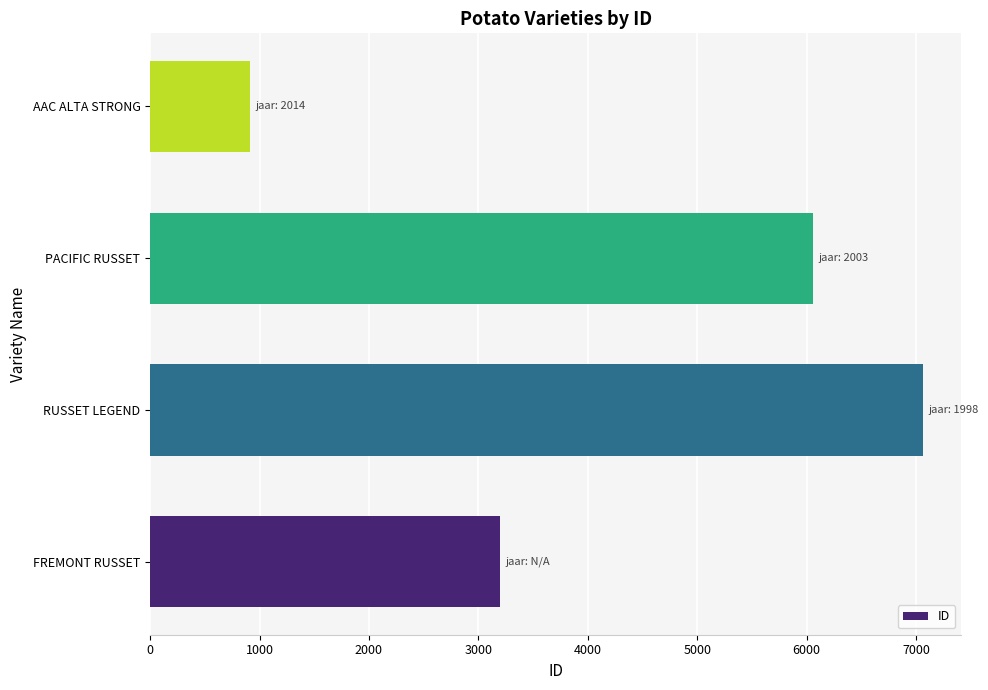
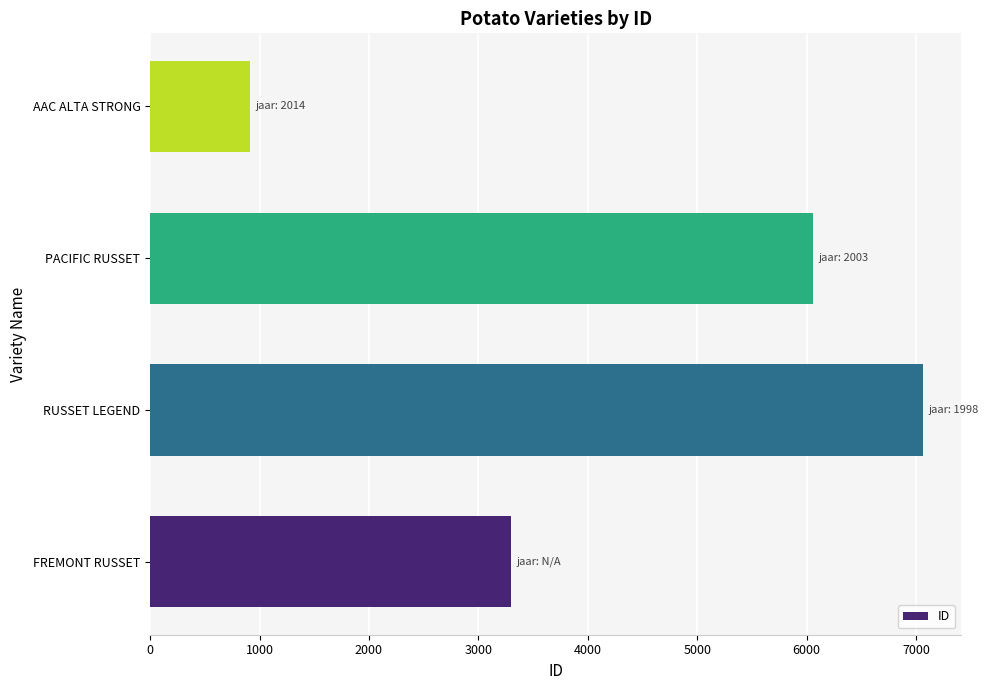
  {
-   "FREMONT RUSSET": 3200
+   "FREMONT RUSSET": 3290
  }
